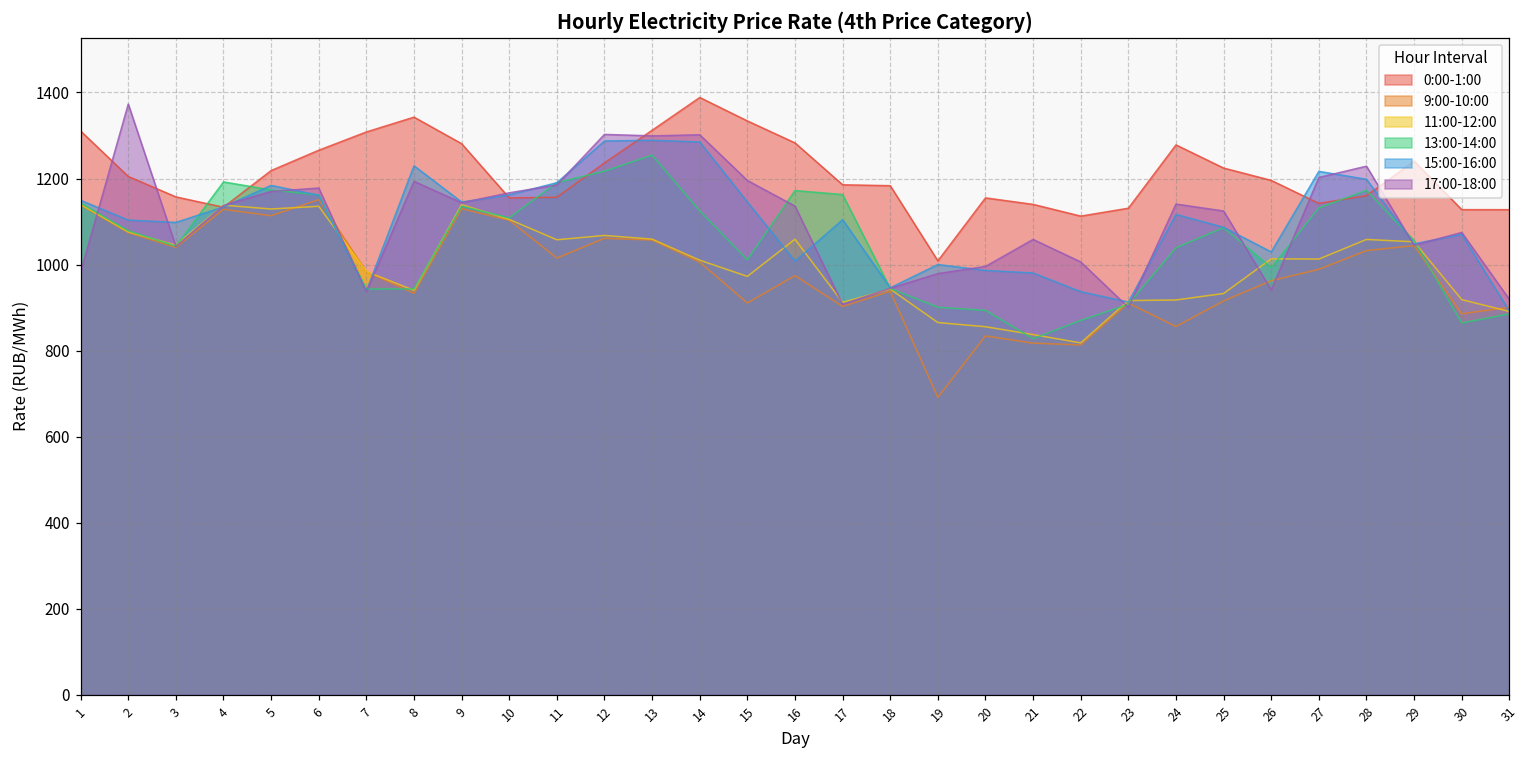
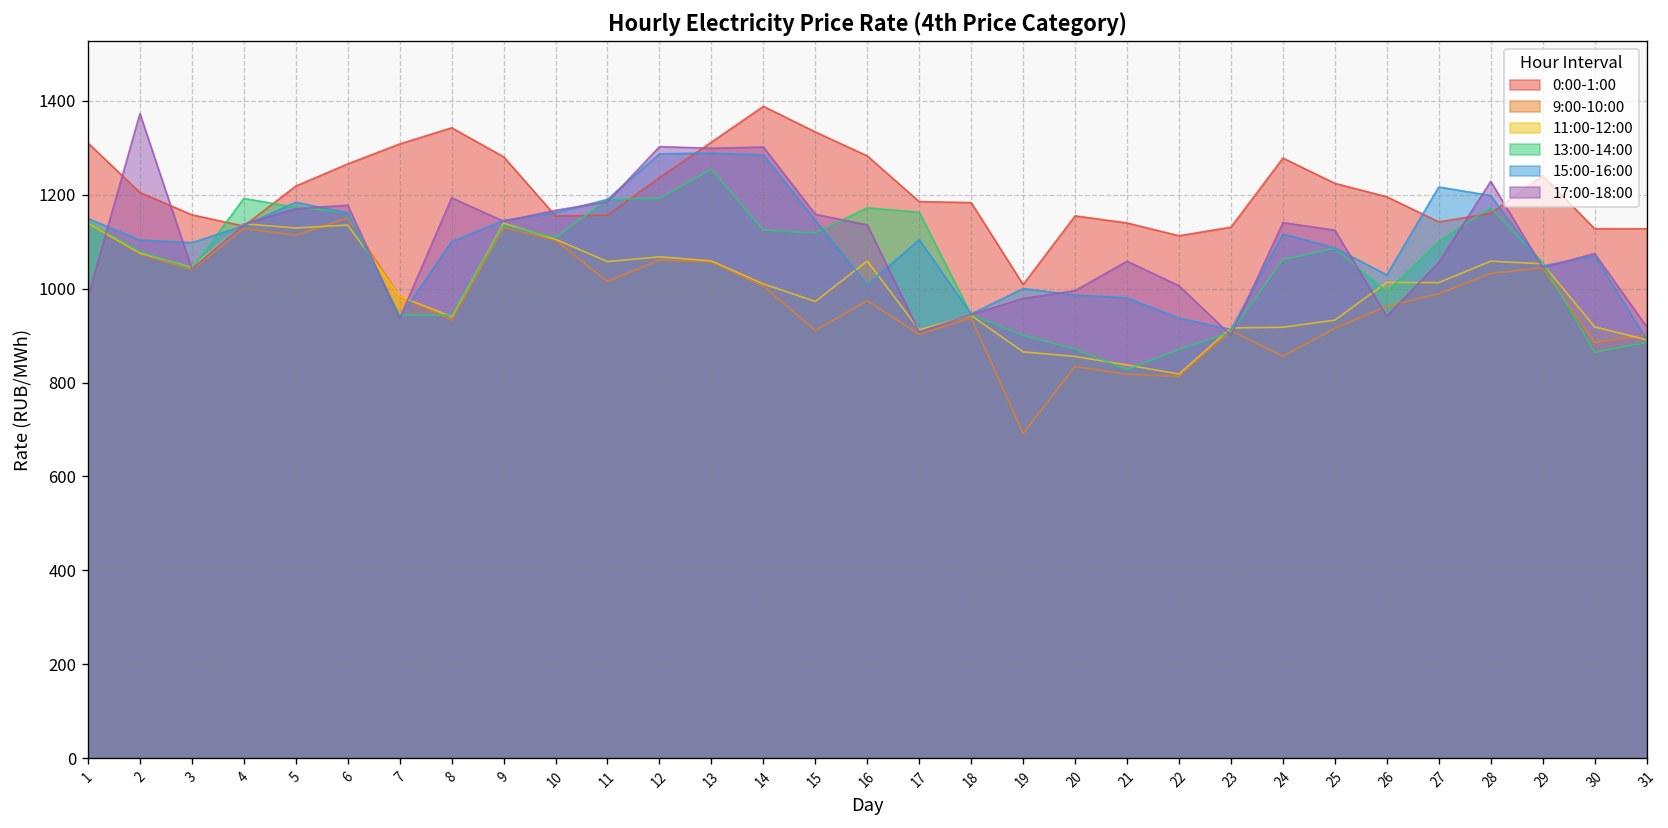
  {
    "13:00-14:00": {
      "4": 1190,
-     "12": 1220,
+     "12": 1190,
      "13": 1250,
      "14": 1120,
-     "15": 1010,
+     "15": 1120,
      "16": 1170,
      "17": 1160,
      "19": 900,
-     "20": 890,
+     "20": 870,
      "21": 830,
      "22": 870,
-     "24": 1040,
+     "24": 1060,
      "26": 990,
-     "27": 1130,
+     "27": 1100,
      "28": 1170,
      "30": 860
    },
    "15:00-16:00": {
      "2": 1100,
      "3": 1100,
      "5": 1180,
-     "8": 1230,
+     "8": 1100,
      "12": 1290,
      "13": 1290,
      "14": 1290,
      "15": 1150,
      "16": 1010,
      "17": 1100,
      "19": 1000,
      "20": 990,
      "21": 980,
      "22": 940,
      "24": 1120,
      "26": 1030,
      "27": 1220,
      "28": 1200
    },
    "17:00-18:00": {
      "1": 980,
      "2": 1370,
      "6": 1180,
      "8": 1190,
      "12": 1300,
      "13": 1300,
      "14": 1300,
-     "15": 1200,
+     "15": 1160,
      "16": 1140,
      "19": 980,
      "20": 1000,
      "21": 1060,
      "22": 1010,
      "23": 900,
      "24": 1140,
      "25": 1120,
      "26": 940,
-     "27": 1200,
+     "27": 1060,
      "28": 1230,
      "31": 920
    }
  }
